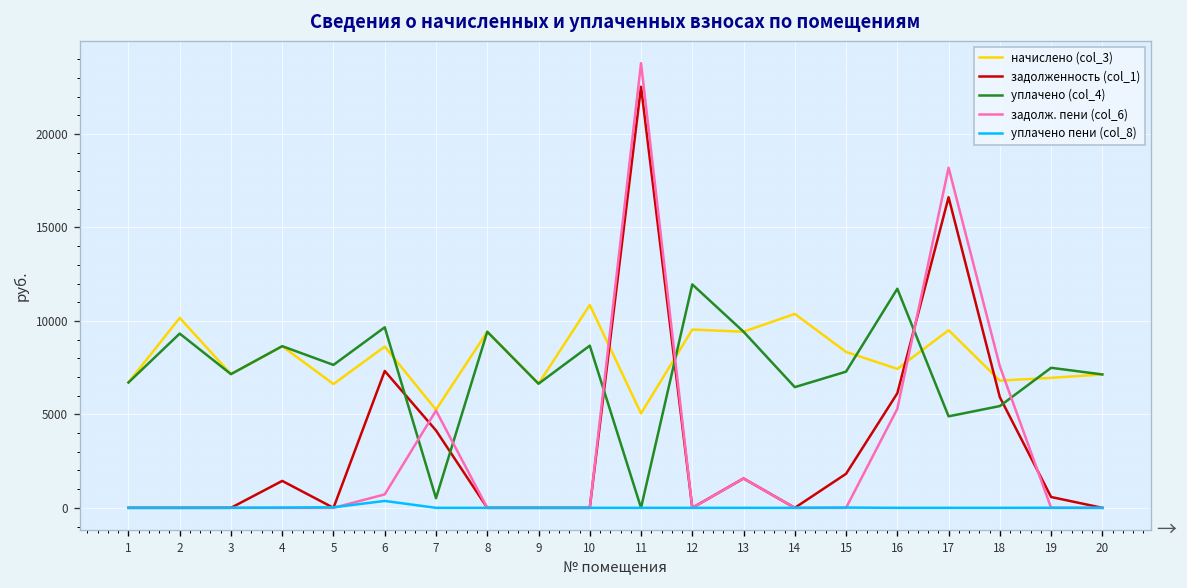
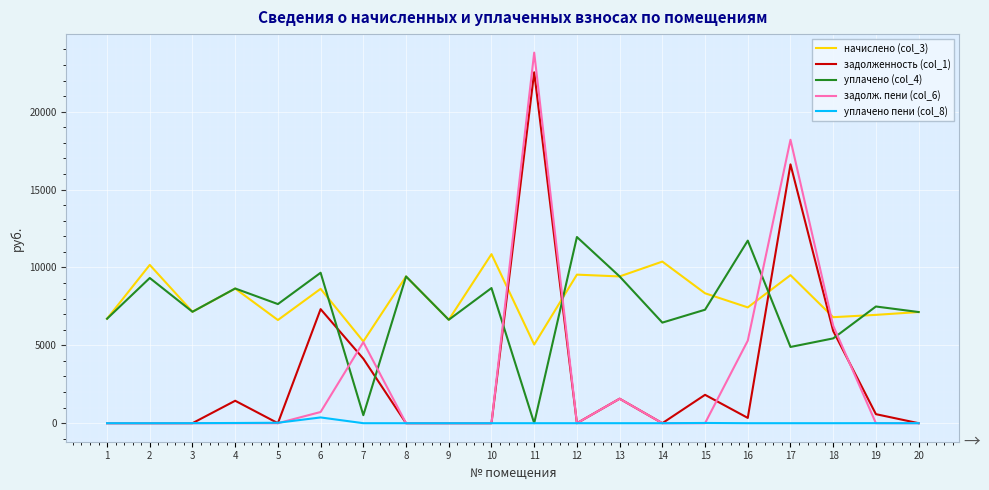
  {
    "начислено (col_3)": {
      "2": 10200,
      "5": 6600,
      "6": 8600,
      "10": 10900,
      "11": 5100,
      "12": 9500,
      "14": 10400,
      "15": 8300,
      "16": 7400,
      "17": 9500,
      "18": 6800,
      "19": 7000
    },
    "задолженность (col_1)": {
      "4": 1400,
      "6": 7300,
      "7": 4100,
      "11": 22500,
      "15": 1800,
-     "16": 6100,
+     "16": 300,
      "17": 16600,
      "18": 5900,
      "19": 600
    },
    "уплачено (col_4)": {
      "2": 9300,
      "5": 7600,
      "6": 9700,
      "7": 500,
      "10": 8700,
      "12": 12000,
      "14": 6500,
      "15": 7300,
      "16": 11700,
      "17": 4900,
      "18": 5400,
      "19": 7500
    },
    "задолж. пени (col_6)": {
      "6": 700,
      "11": 23800,
      "16": 5300,
      "17": 18200,
-     "18": 7600
+     "18": 6300
    },
    "уплачено пени (col_8)": {
      "6": 400,
      "7": 0,
      "13": 0,
      "16": 0,
      "17": 0,
      "18": 0
    }
  }
